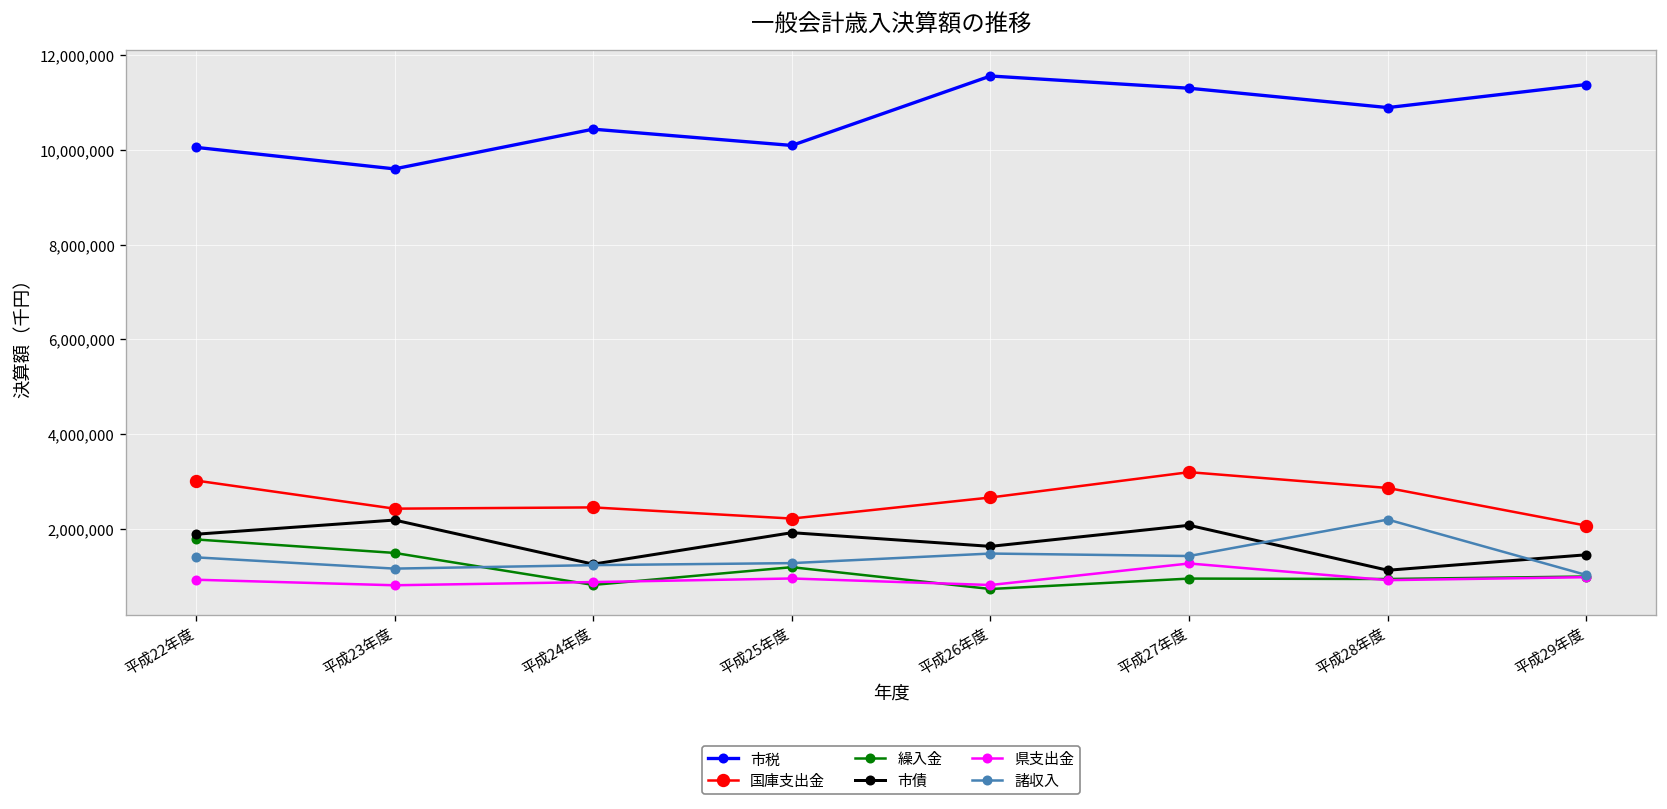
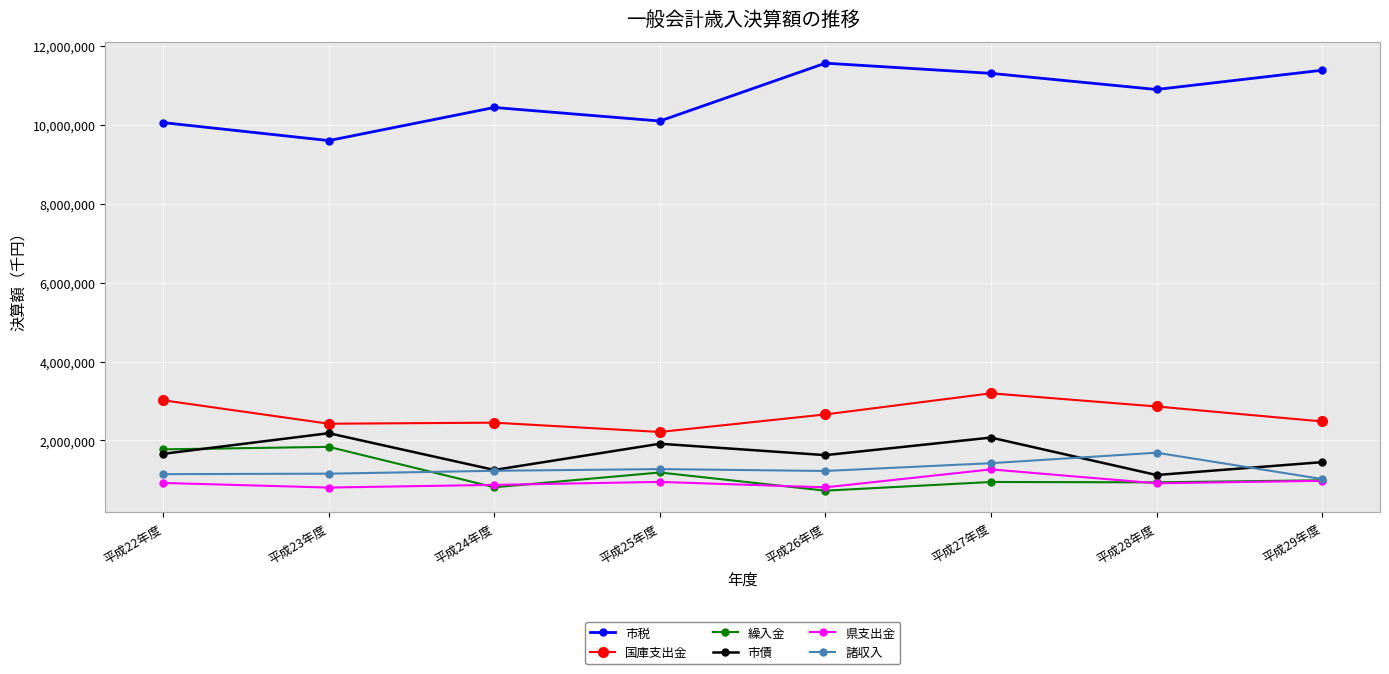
  {
    "市税": {
      "平成22年度": "10,100,000",
      "平成23年度": "9,600,000",
      "平成24年度": "10,400,000",
      "平成25年度": "10,100,000",
      "平成26年度": "11,600,000",
      "平成27年度": "11,300,000",
      "平成28年度": "10,900,000",
      "平成29年度": "11,400,000"
    },
    "国庫支出金": {
      "平成22年度": "3,000,000",
      "平成23年度": "2,400,000",
      "平成24年度": "2,500,000",
      "平成25年度": "2,200,000",
      "平成26年度": "2,700,000",
      "平成27年度": "3,200,000",
      "平成28年度": "2,900,000",
-     "平成29年度": "2,100,000"
+     "平成29年度": "2,500,000"
    },
    "繰入金": {
      "平成22年度": "1,800,000",
-     "平成23年度": "1,500,000",
+     "平成23年度": "1,800,000",
      "平成25年度": "1,200,000",
      "平成26年度": "700,000",
      "平成27年度": "900,000"
    },
    "市債": {
-     "平成22年度": "1,900,000",
+     "平成22年度": "1,700,000",
      "平成23年度": "2,200,000",
      "平成25年度": "1,900,000",
      "平成26年度": "1,600,000",
      "平成27年度": "2,100,000",
      "平成28年度": "1,100,000",
      "平成29年度": "1,500,000"
    },
    "県支出金": {
      "平成22年度": "900,000",
      "平成23年度": "800,000",
      "平成25年度": "1,000,000",
      "平成26年度": "800,000",
      "平成27年度": "1,300,000"
    },
    "諸収入": {
-     "平成22年度": "1,400,000",
+     "平成22年度": "1,100,000",
      "平成23年度": "1,200,000",
      "平成25年度": "1,300,000",
-     "平成26年度": "1,500,000",
+     "平成26年度": "1,200,000",
      "平成27年度": "1,400,000",
-     "平成28年度": "2,200,000"
+     "平成28年度": "1,700,000"
    }
  }
